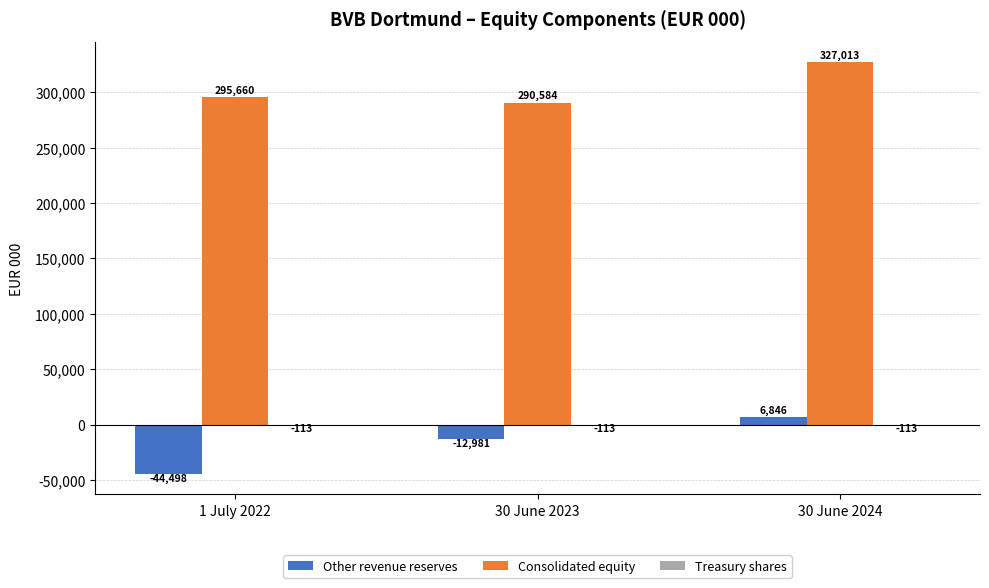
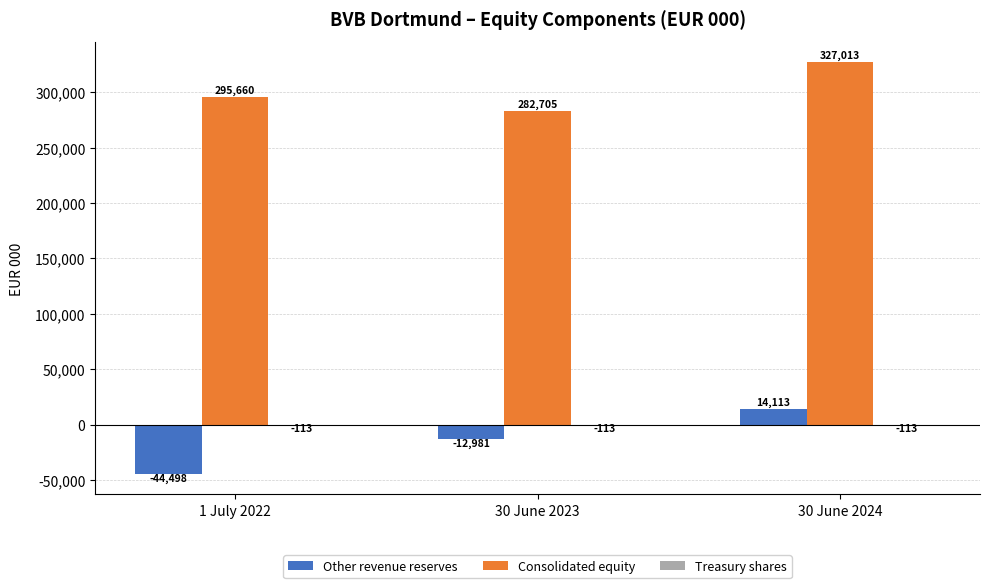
  {
    "Other revenue reserves": {
      "1 July 2022": "-44,498",
      "30 June 2023": "-12,981",
-     "30 June 2024": "6,846"
+     "30 June 2024": "14,113"
    },
    "Consolidated equity": {
      "1 July 2022": "295,660",
-     "30 June 2023": "290,584",
+     "30 June 2023": "282,705",
      "30 June 2024": "327,013"
    },
    "Treasury shares": {
      "1 July 2022": "-113",
      "30 June 2023": "-113",
      "30 June 2024": "-113"
    }
  }
